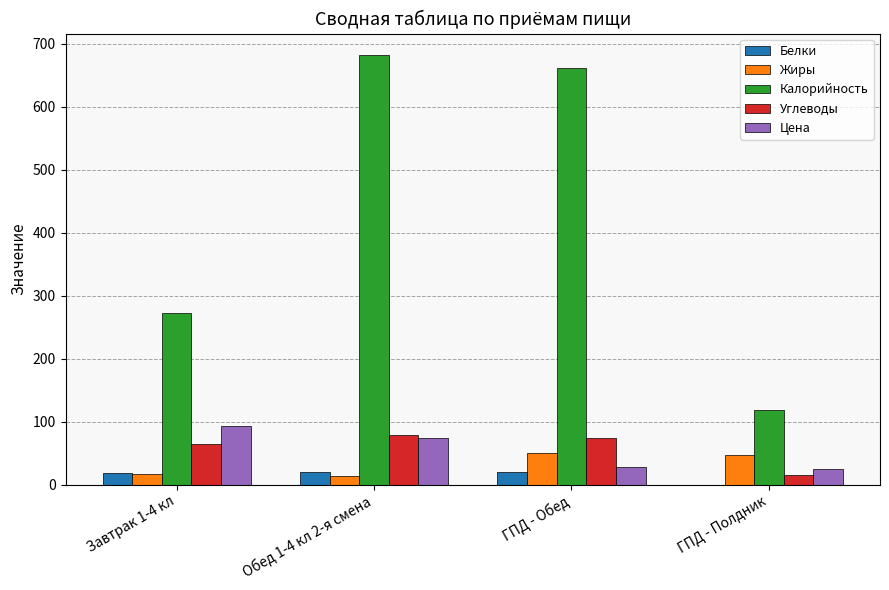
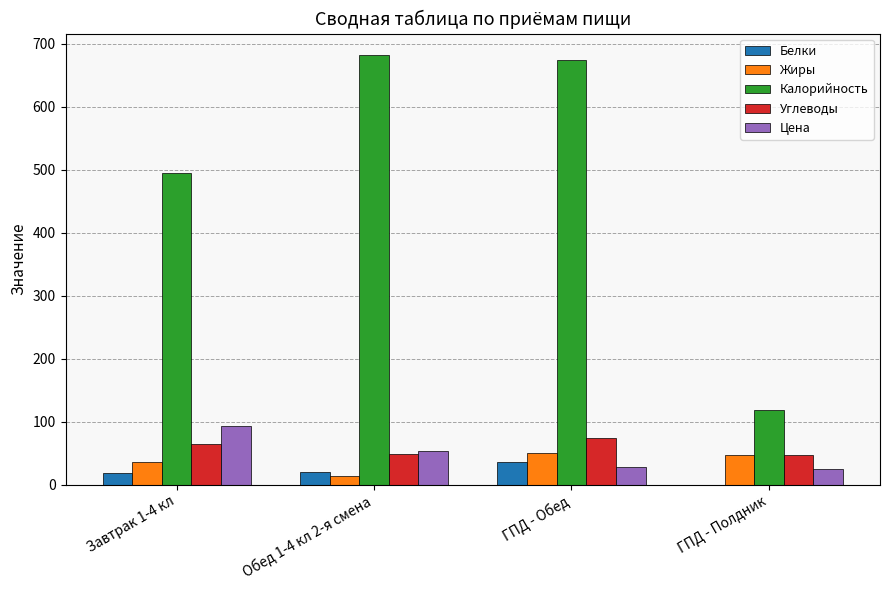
  {
    "Белки": {
      "Завтрак 1-4 кл": 20,
      "Обед 1-4 кл 2-я смена": 20,
-     "ГПД - Обед": 20
+     "ГПД - Обед": 40
    },
    "Жиры": {
-     "Завтрак 1-4 кл": 20,
+     "Завтрак 1-4 кл": 40,
      "Обед 1-4 кл 2-я смена": 10,
      "ГПД - Обед": 50,
      "ГПД - Полдник": 50
    },
    "Калорийность": {
-     "Завтрак 1-4 кл": 270,
+     "Завтрак 1-4 кл": 490,
      "Обед 1-4 кл 2-я смена": 680,
-     "ГПД - Обед": 660,
+     "ГПД - Обед": 670,
      "ГПД - Полдник": 120
    },
    "Углеводы": {
      "Завтрак 1-4 кл": 70,
-     "Обед 1-4 кл 2-я смена": 80,
+     "Обед 1-4 кл 2-я смена": 50,
      "ГПД - Обед": 70,
-     "ГПД - Полдник": 20
+     "ГПД - Полдник": 50
    },
    "Цена": {
      "Завтрак 1-4 кл": 90,
-     "Обед 1-4 кл 2-я смена": 70,
+     "Обед 1-4 кл 2-я смена": 50,
      "ГПД - Обед": 30,
      "ГПД - Полдник": 20
    }
  }
